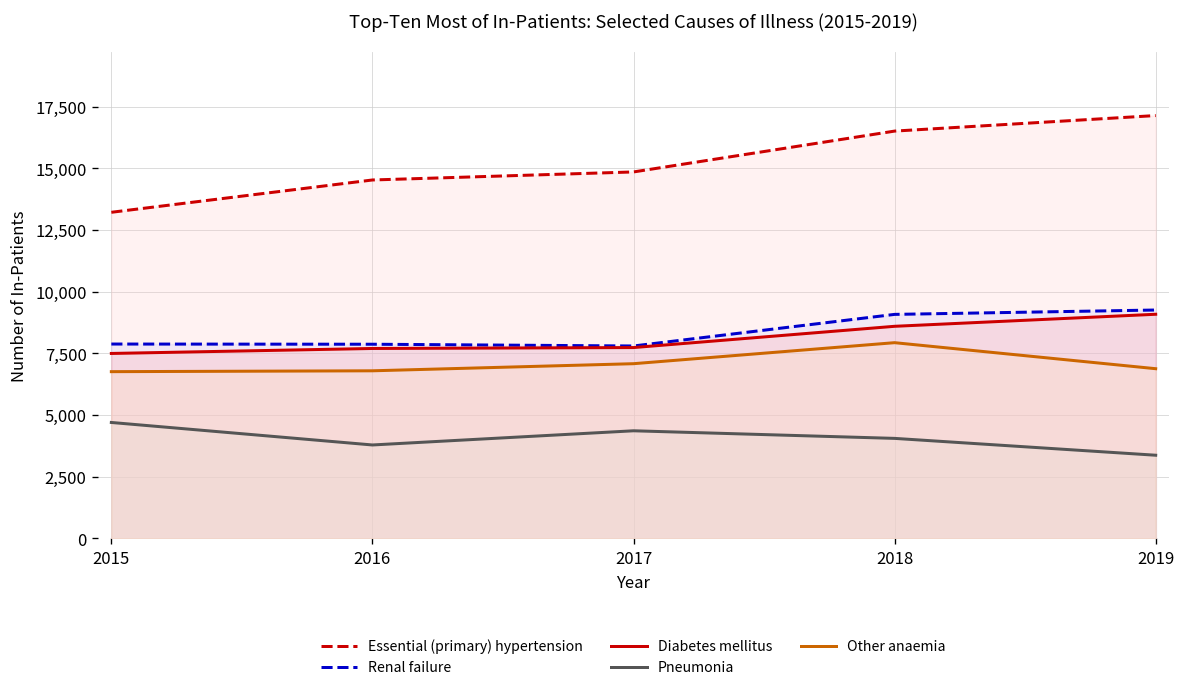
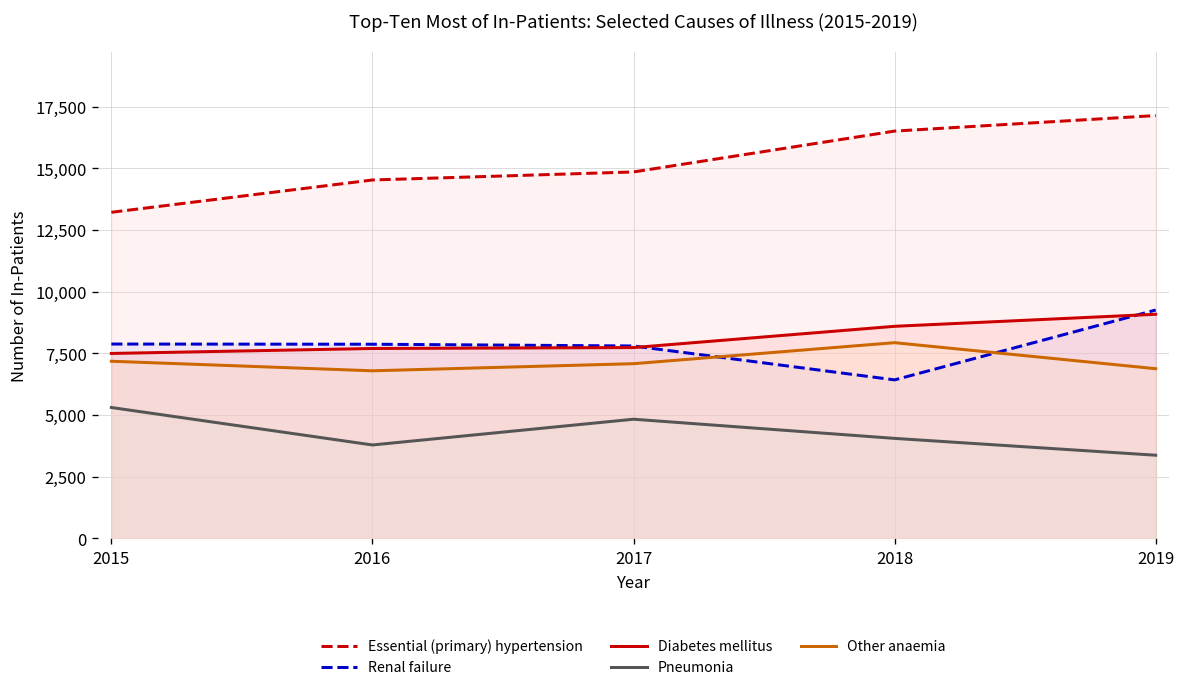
  {
    "Renal failure": {
      "2015": "7,900",
      "2016": "7,900",
-     "2018": "9,100",
+     "2018": "6,400",
      "2019": "9,300"
    },
    "Pneumonia": {
-     "2015": "4,700",
+     "2015": "5,300",
      "2016": "3,800",
-     "2017": "4,400",
+     "2017": "4,800",
      "2018": "4,100",
      "2019": "3,400"
    },
    "Other anaemia": {
-     "2015": "6,800",
+     "2015": "7,200",
      "2016": "6,800",
      "2017": "7,100",
      "2018": "7,900",
      "2019": "6,900"
    }
  }
